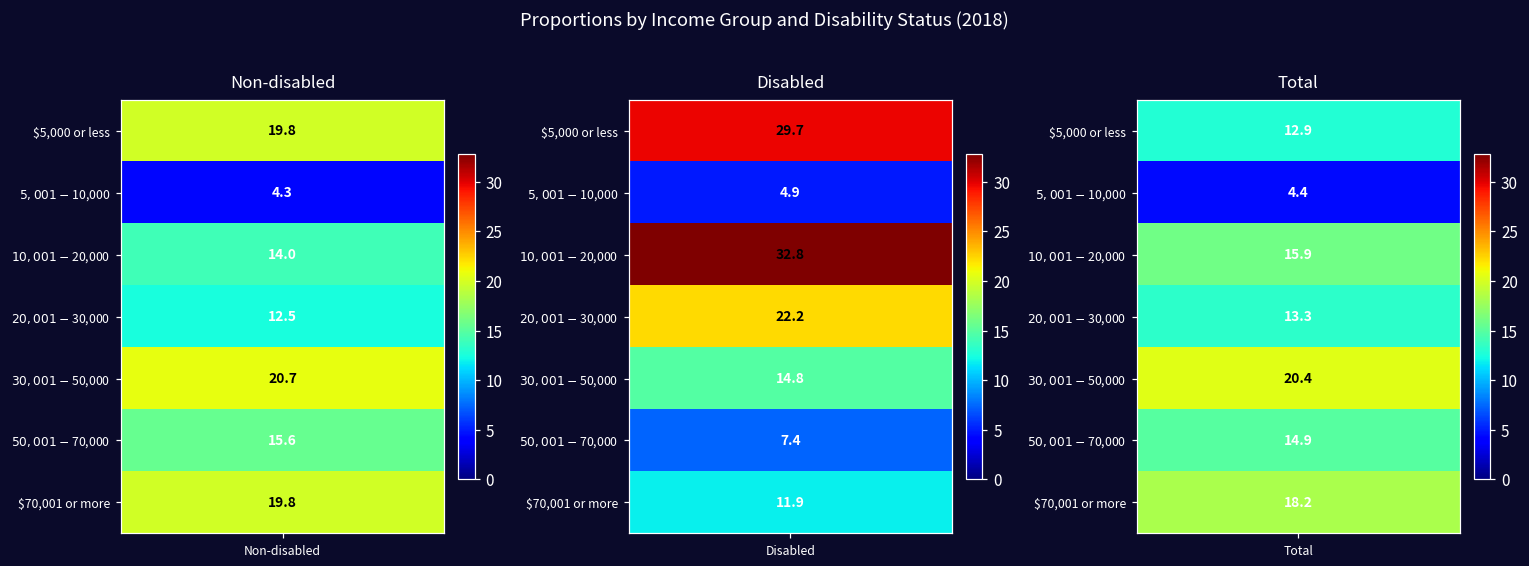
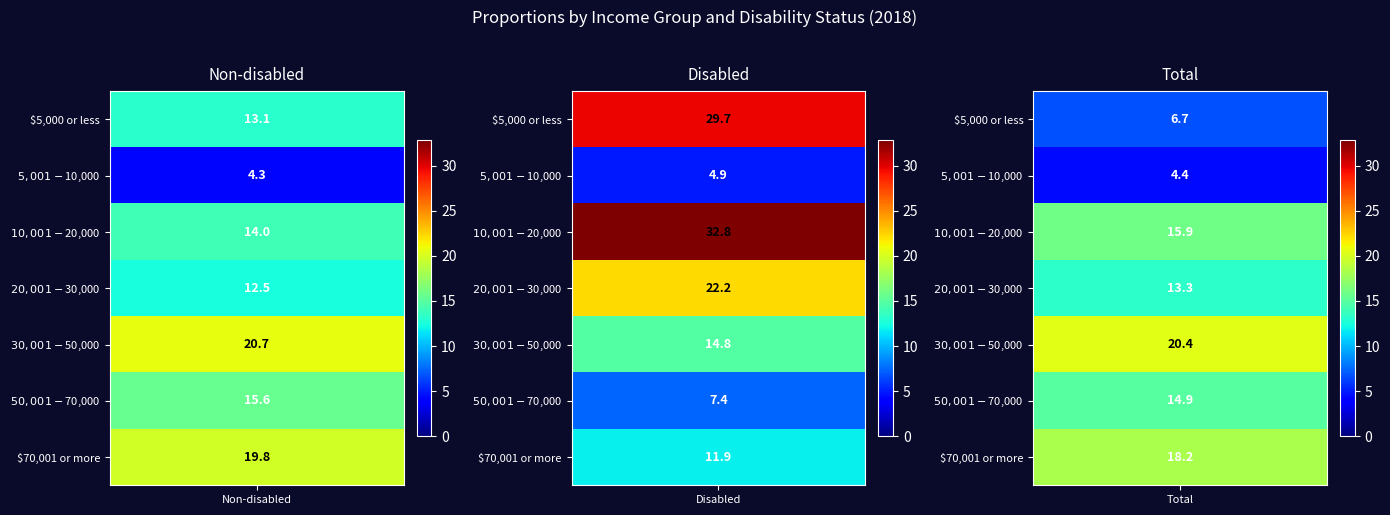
  {
    "Non-disabled": {
      "$5,000 or less": {
-       "Non-disabled": 19.8
+       "Non-disabled": 13.1
      },
      "$70,001 or more": {
        "Non-disabled": 19.8
      }
    },
    "Disabled": {
      "$5,000 or less": {
        "Disabled": 29.7
      },
      "$70,001 or more": {
        "Disabled": 11.9
      }
    },
    "Total": {
      "$5,000 or less": {
-       "Total": 12.9
+       "Total": 6.7
      },
      "$70,001 or more": {
        "Total": 18.2
      }
    }
  }
